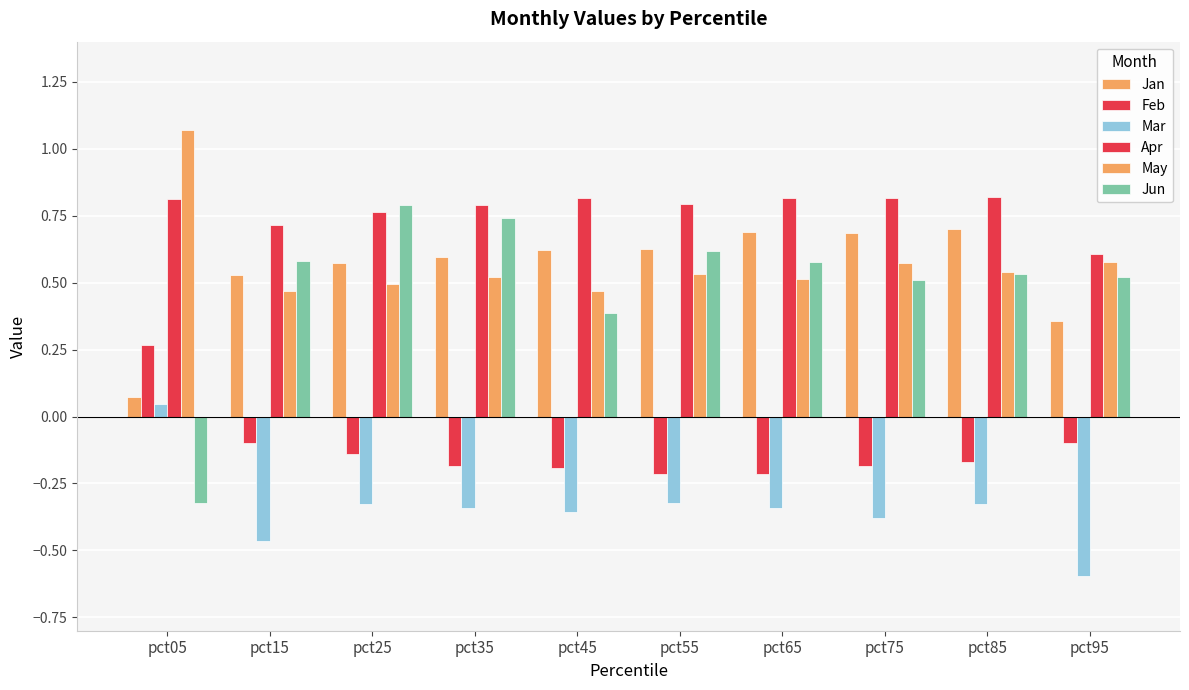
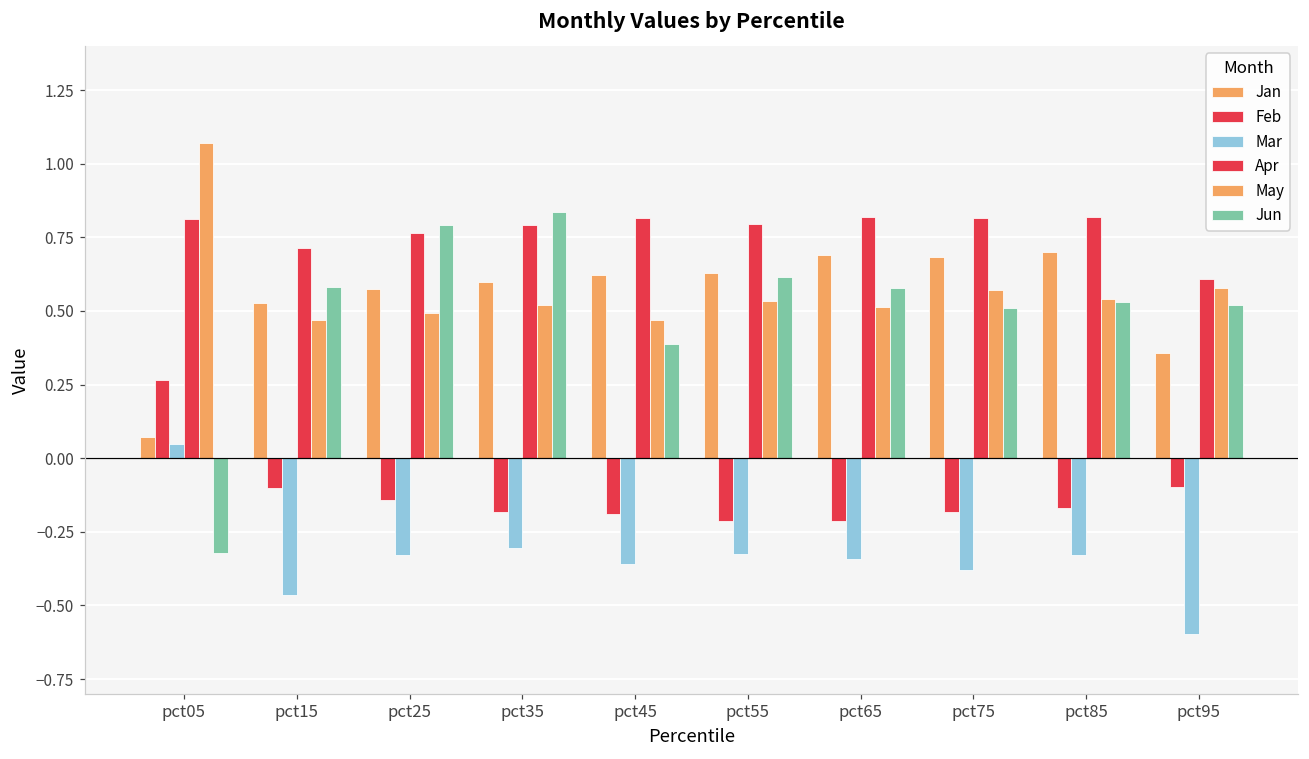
  {
    "Mar": {
      "pct05": 0.05,
      "pct15": -0.46,
      "pct25": -0.33,
-     "pct35": -0.34,
+     "pct35": -0.30,
      "pct45": -0.36,
      "pct55": -0.32,
      "pct65": -0.34,
      "pct75": -0.38,
      "pct85": -0.33,
      "pct95": -0.60
    },
    "Jun": {
      "pct05": -0.32,
      "pct15": 0.58,
      "pct25": 0.79,
-     "pct35": 0.74,
+     "pct35": 0.83,
      "pct45": 0.39,
      "pct55": 0.62,
      "pct65": 0.58,
      "pct75": 0.51,
      "pct85": 0.53,
      "pct95": 0.52
    }
  }
